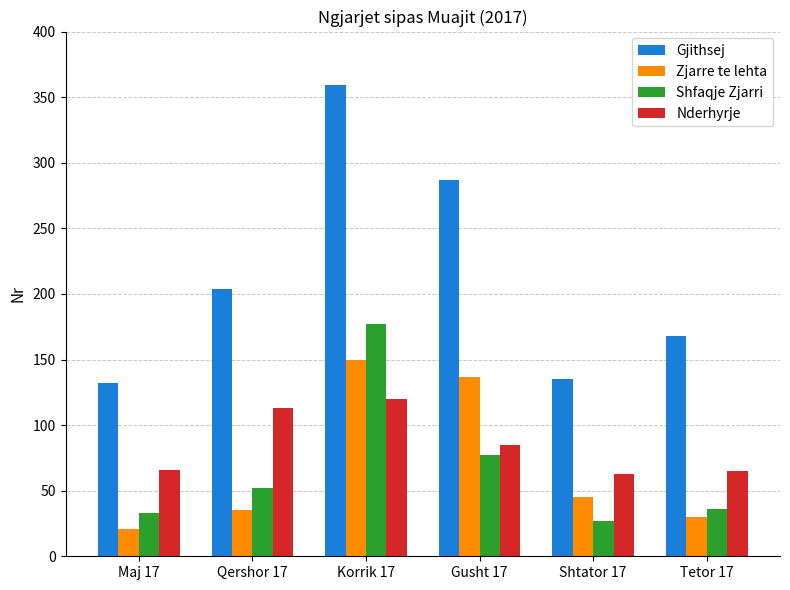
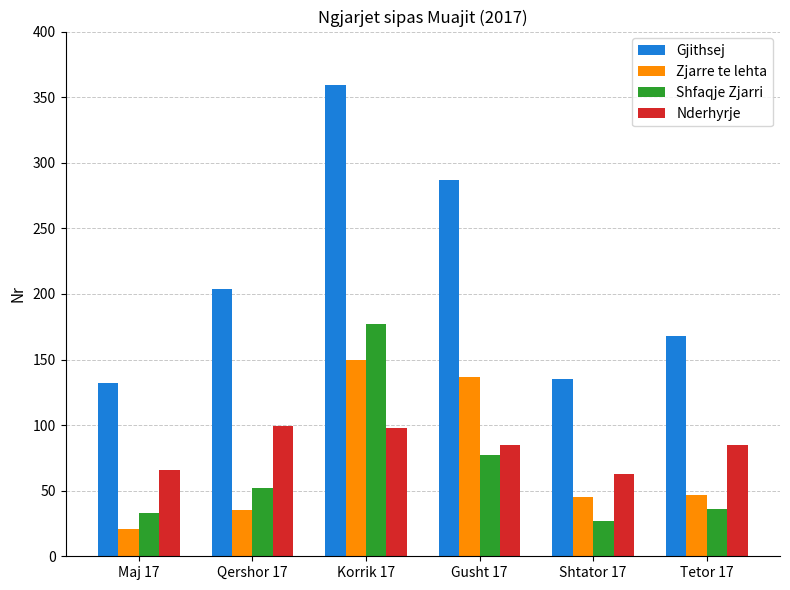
  {
    "Gjithsej": {
      "Maj 17": 132,
      "Qershor 17": 204,
      "Korrik 17": 359,
      "Gusht 17": 287,
      "Shtator 17": 135,
      "Tetor 17": 168
    },
    "Zjarre te lehta": {
      "Maj 17": 21,
      "Qershor 17": 35,
      "Korrik 17": 150,
      "Gusht 17": 137,
      "Shtator 17": 45,
-     "Tetor 17": 30
+     "Tetor 17": 47
    },
    "Shfaqje Zjarri": {
      "Maj 17": 33,
      "Qershor 17": 52,
      "Korrik 17": 177,
      "Gusht 17": 77,
      "Shtator 17": 27,
      "Tetor 17": 36
    },
    "Nderhyrje": {
      "Maj 17": 66,
-     "Qershor 17": 113,
-     "Korrik 17": 120,
+     "Qershor 17": 99,
+     "Korrik 17": 98,
      "Gusht 17": 85,
      "Shtator 17": 63,
-     "Tetor 17": 65
+     "Tetor 17": 85
    }
  }
